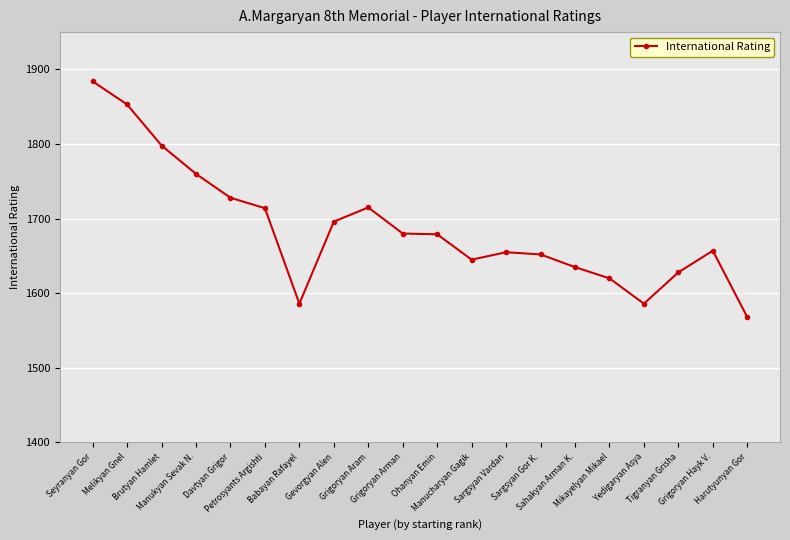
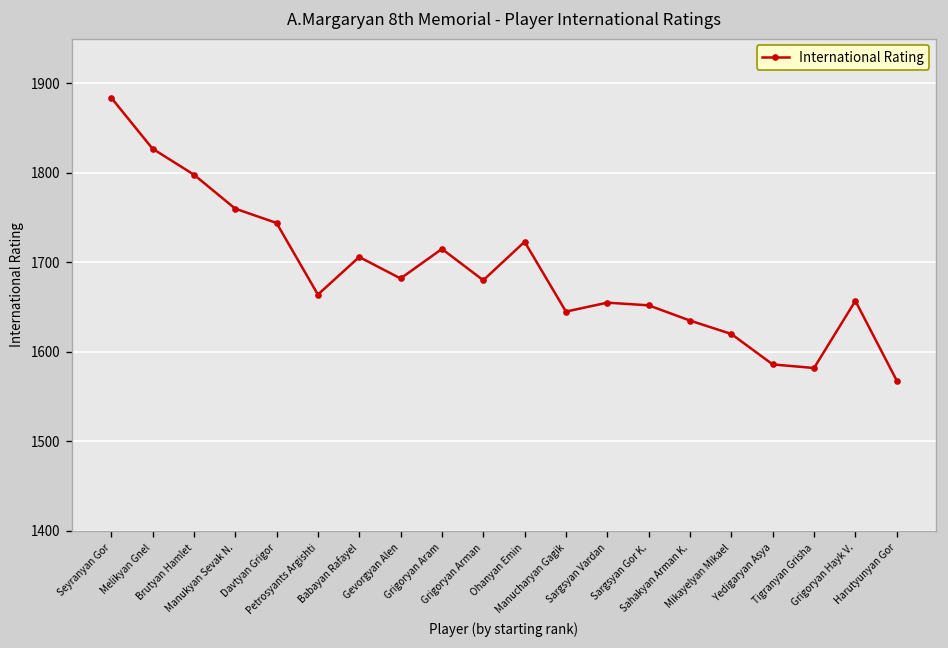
  {
    "Seyranyan Gor": 1880,
-   "Melikyan Gnel": 1850,
+   "Melikyan Gnel": 1830,
    "Brutyan Hamlet": 1800,
    "Manukyan Sevak N.": 1760,
-   "Davtyan Grigor": 1730,
-   "Petrosyants Argishti": 1710,
-   "Babayan Rafayel": 1590,
-   "Gevorgyan Alen": 1700,
+   "Davtyan Grigor": 1740,
+   "Petrosyants Argishti": 1660,
+   "Babayan Rafayel": 1710,
+   "Gevorgyan Alen": 1680,
    "Grigoryan Aram": 1720,
    "Grigoryan Arman": 1680,
-   "Ohanyan Emin": 1680,
+   "Ohanyan Emin": 1720,
    "Manucharyan Gagik": 1650,
    "Sargsyan Vardan": 1660,
    "Sargsyan Gor K.": 1650,
    "Sahakyan Arman K.": 1640,
    "Mikayelyan Mikael": 1620,
    "Yedigaryan Asya": 1590,
-   "Tigranyan Grisha": 1630,
+   "Tigranyan Grisha": 1580,
    "Grigoryan Hayk V.": 1660,
    "Harutyunyan Gor": 1570
  }
